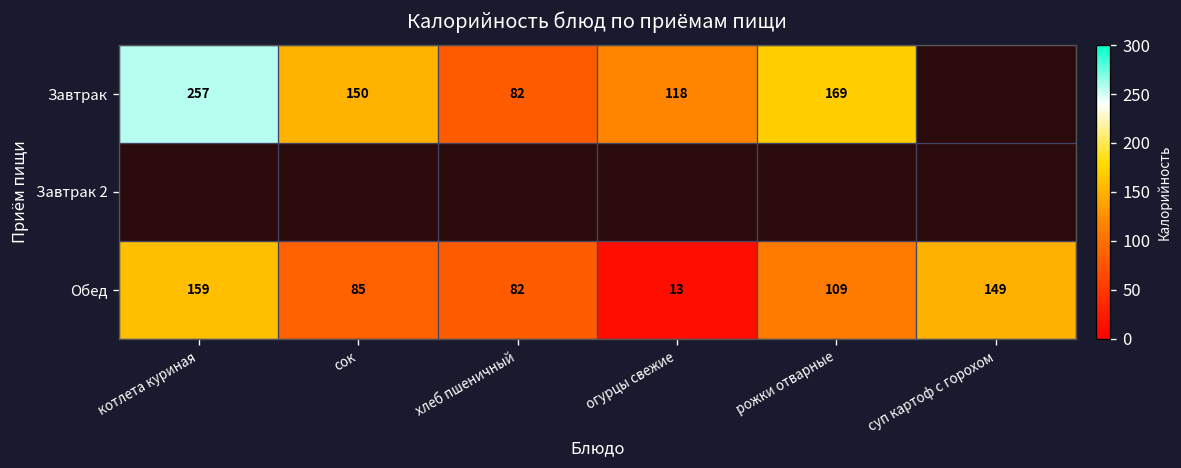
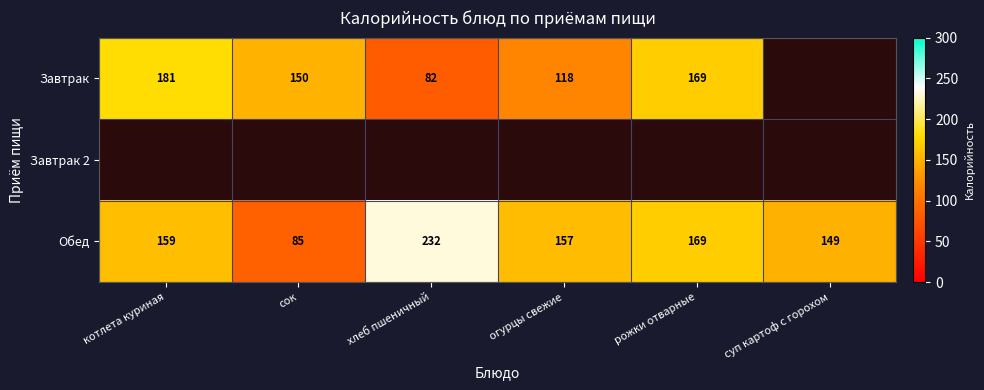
  {
    "Завтрак": {
-     "котлета куриная": 257,
+     "котлета куриная": 181,
      "сок": 150,
      "хлеб пшеничный": 82,
      "огурцы свежие": 118,
      "рожки отварные": 169
    },
    "Обед": {
      "котлета куриная": 159,
      "сок": 85,
-     "хлеб пшеничный": 82,
-     "огурцы свежие": 13,
-     "рожки отварные": 109,
+     "хлеб пшеничный": 232,
+     "огурцы свежие": 157,
+     "рожки отварные": 169,
      "суп картоф с горохом": 149
    }
  }
